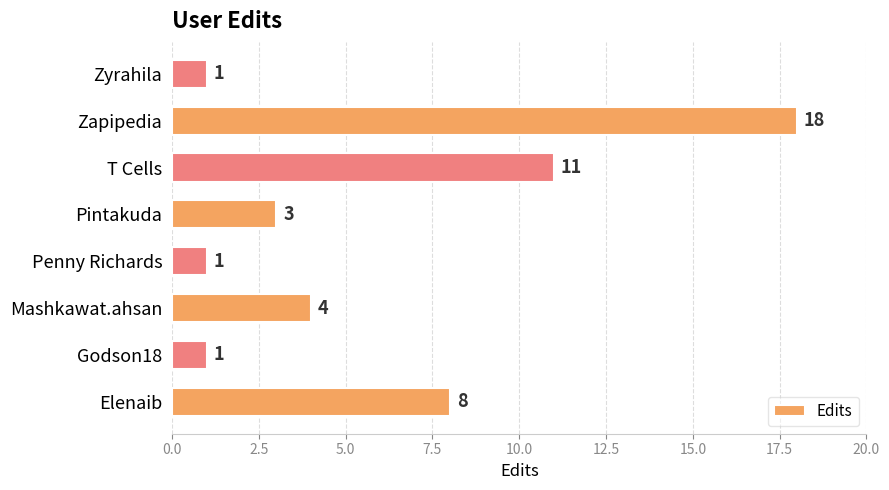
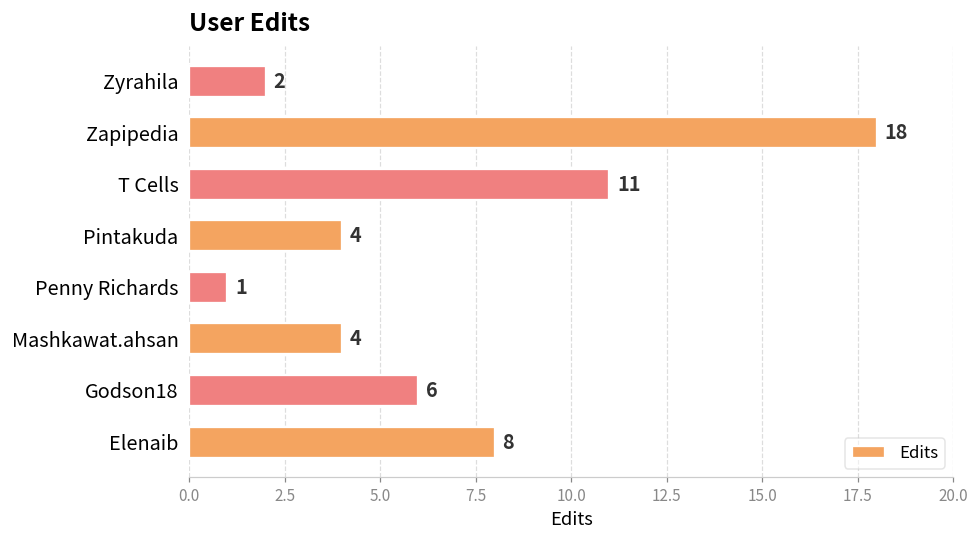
  {
-   "Zyrahila": 1,
+   "Zyrahila": 2,
    "Zapipedia": 18,
    "T Cells": 11,
-   "Pintakuda": 3,
+   "Pintakuda": 4,
    "Penny Richards": 1,
    "Mashkawat.ahsan": 4,
-   "Godson18": 1,
+   "Godson18": 6,
    "Elenaib": 8
  }
